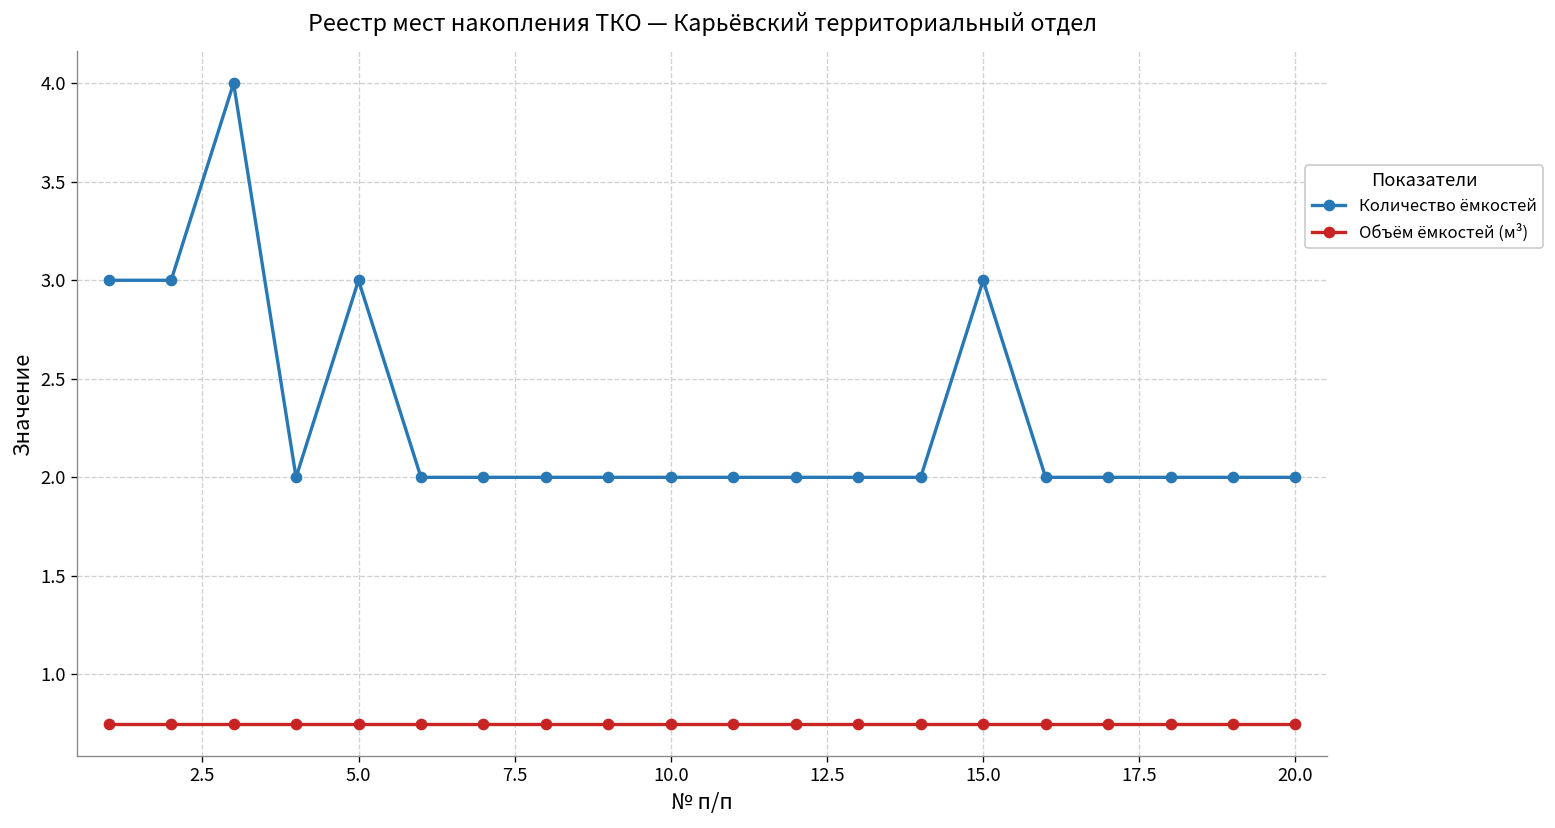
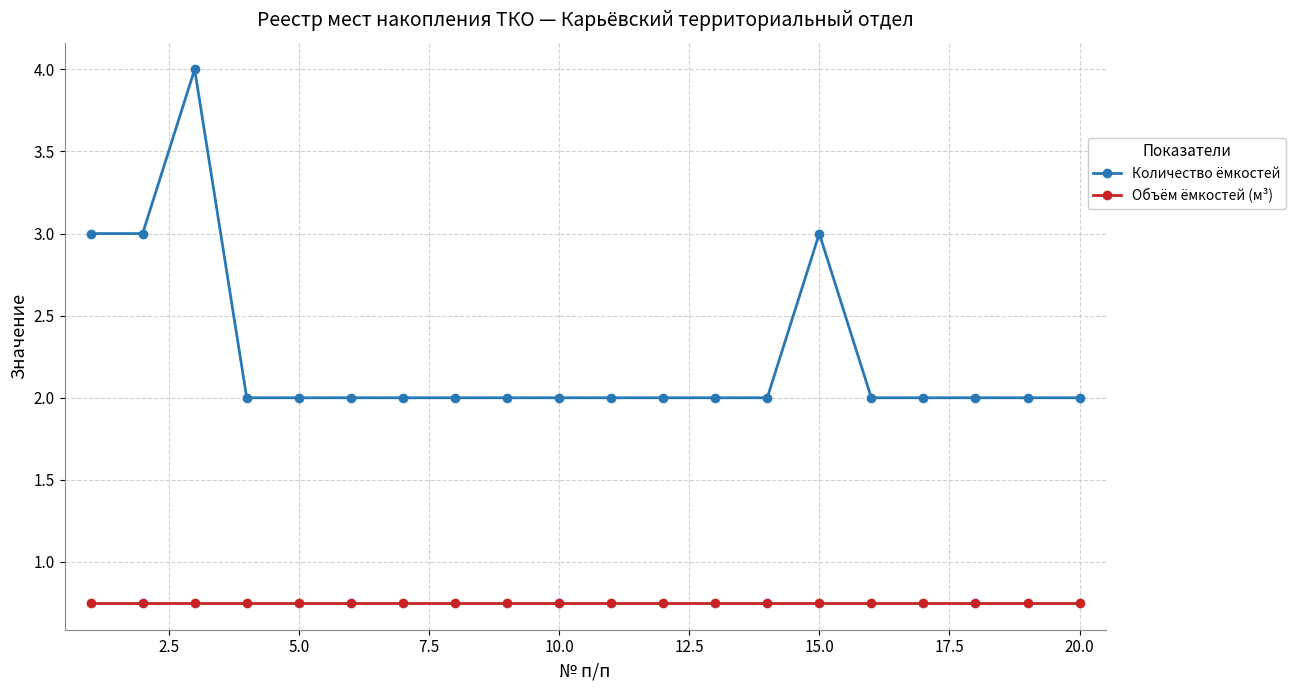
  {
    "Количество ёмкостей": {
-     "5.0": 3,
+     "5.0": 2,
      "10.0": 2,
      "15.0": 3,
      "20.0": 2
    },
    "Объём ёмкостей (м³)": {
      "5.0": 0.75,
      "10.0": 0.75,
      "15.0": 0.75,
      "20.0": 0.75
    }
  }
